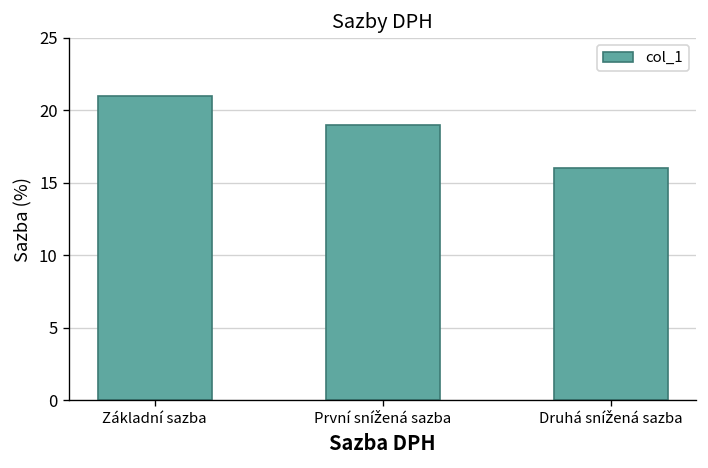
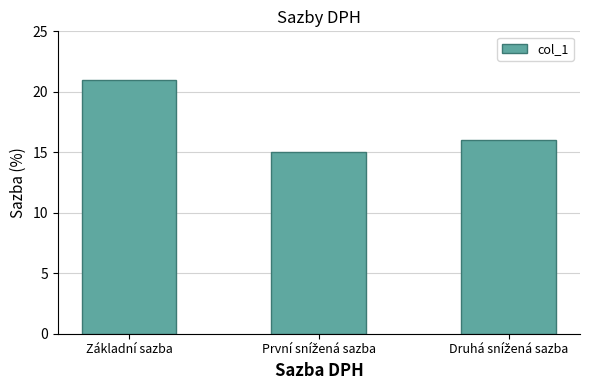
  {
    "Základní sazba": 21,
-   "První snížená sazba": 19,
+   "První snížená sazba": 15,
    "Druhá snížená sazba": 16
  }
